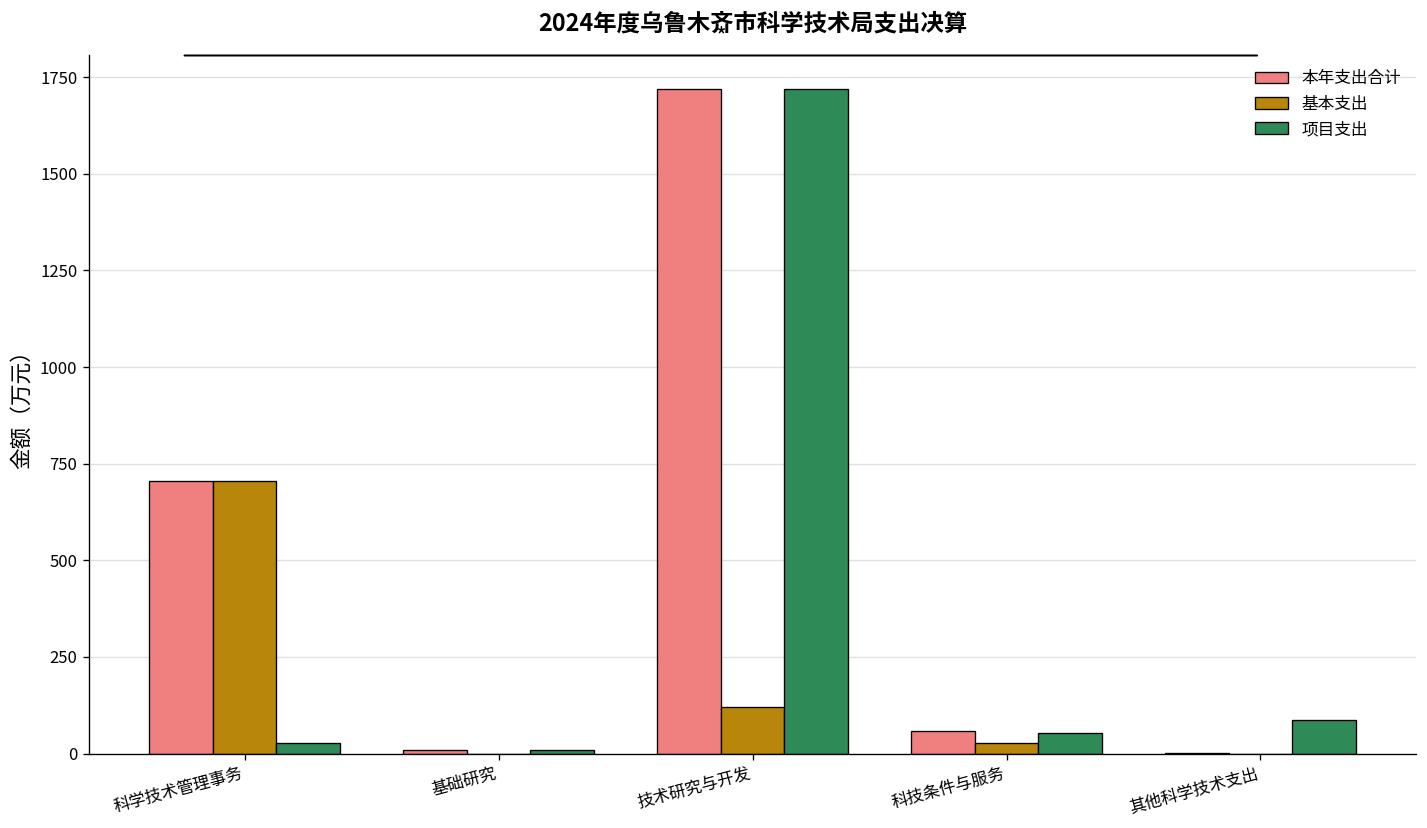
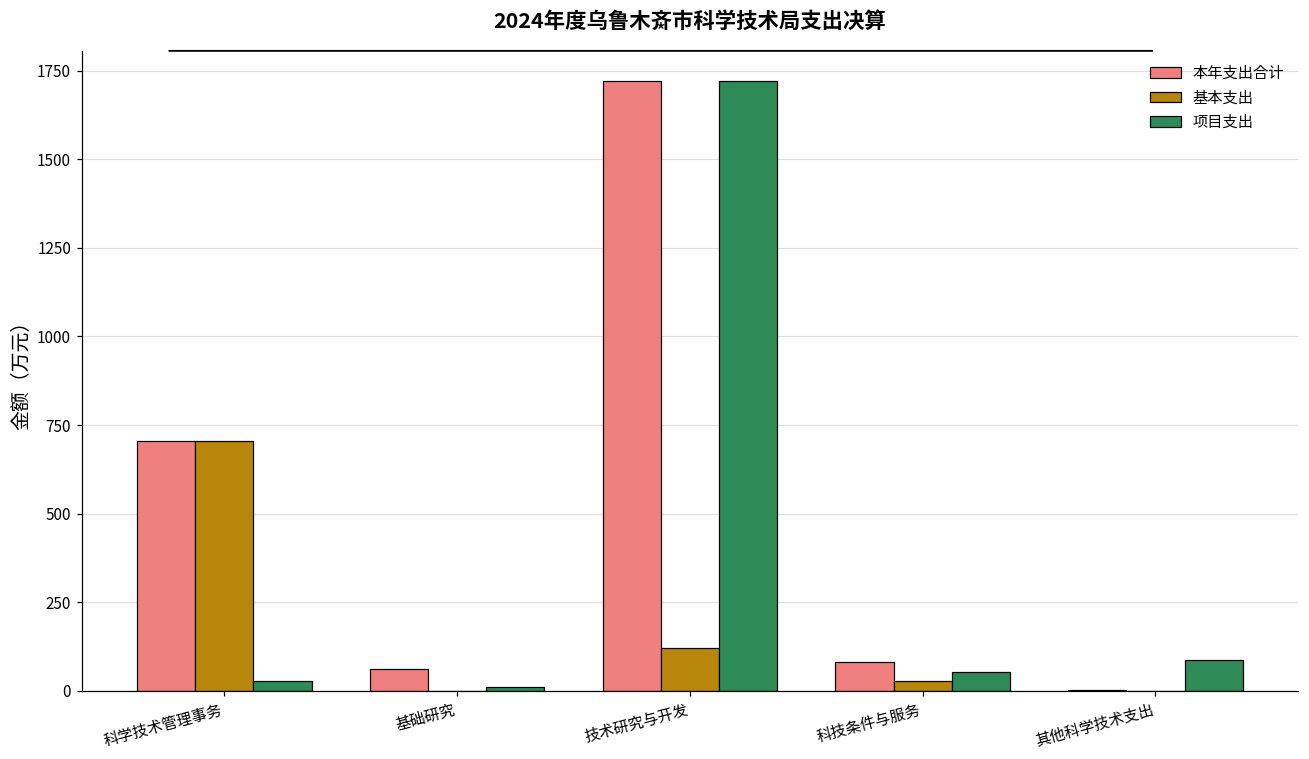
  {
    "本年支出合计": {
      "科学技术管理事务": 700,
-     "基础研究": 10,
+     "基础研究": 60,
      "技术研究与开发": 1720,
-     "科技条件与服务": 60
+     "科技条件与服务": 80
    },
    "基本支出": {
      "科学技术管理事务": 700,
      "基础研究": 0,
      "技术研究与开发": 120,
      "科技条件与服务": 30,
      "其他科学技术支出": 0
    },
    "项目支出": {
      "科学技术管理事务": 30,
      "基础研究": 10,
      "技术研究与开发": 1720,
      "科技条件与服务": 50,
      "其他科学技术支出": 90
    }
  }
